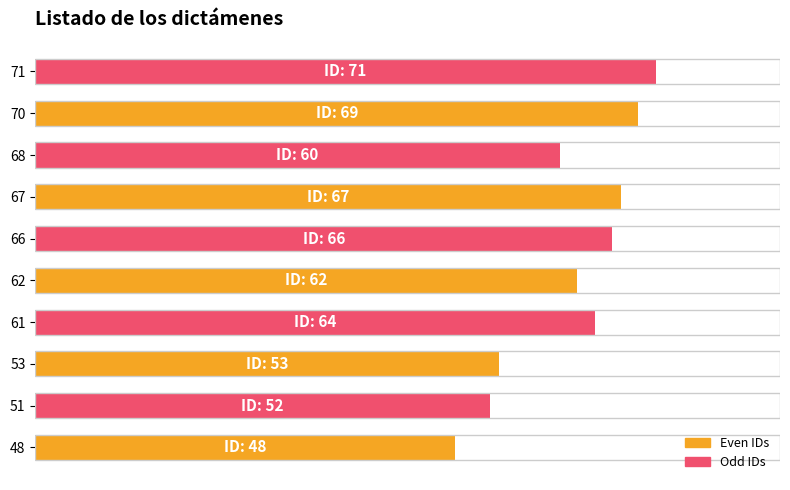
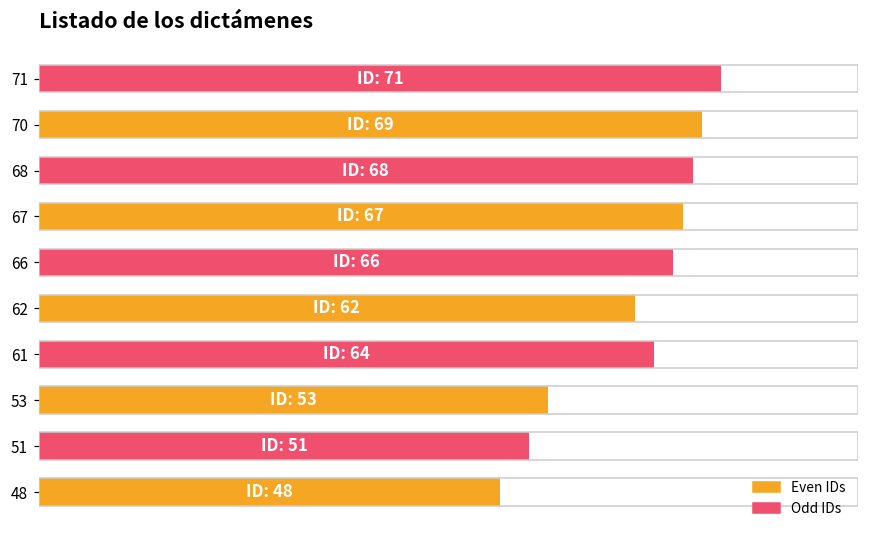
  {
-   "68": 60,
-   "51": 52
+   "68": 68,
+   "51": 51
  }
